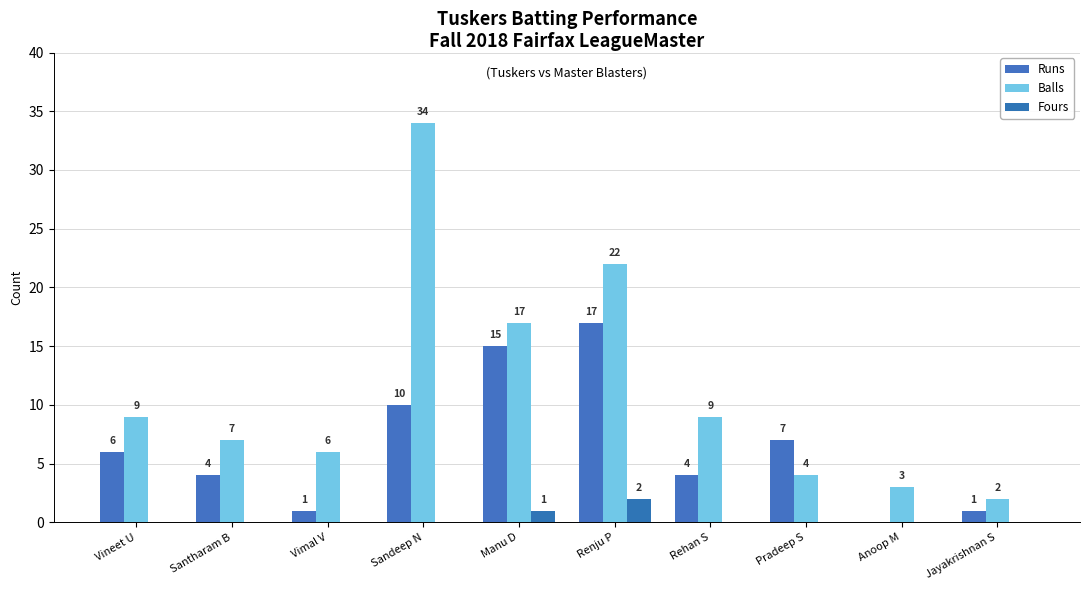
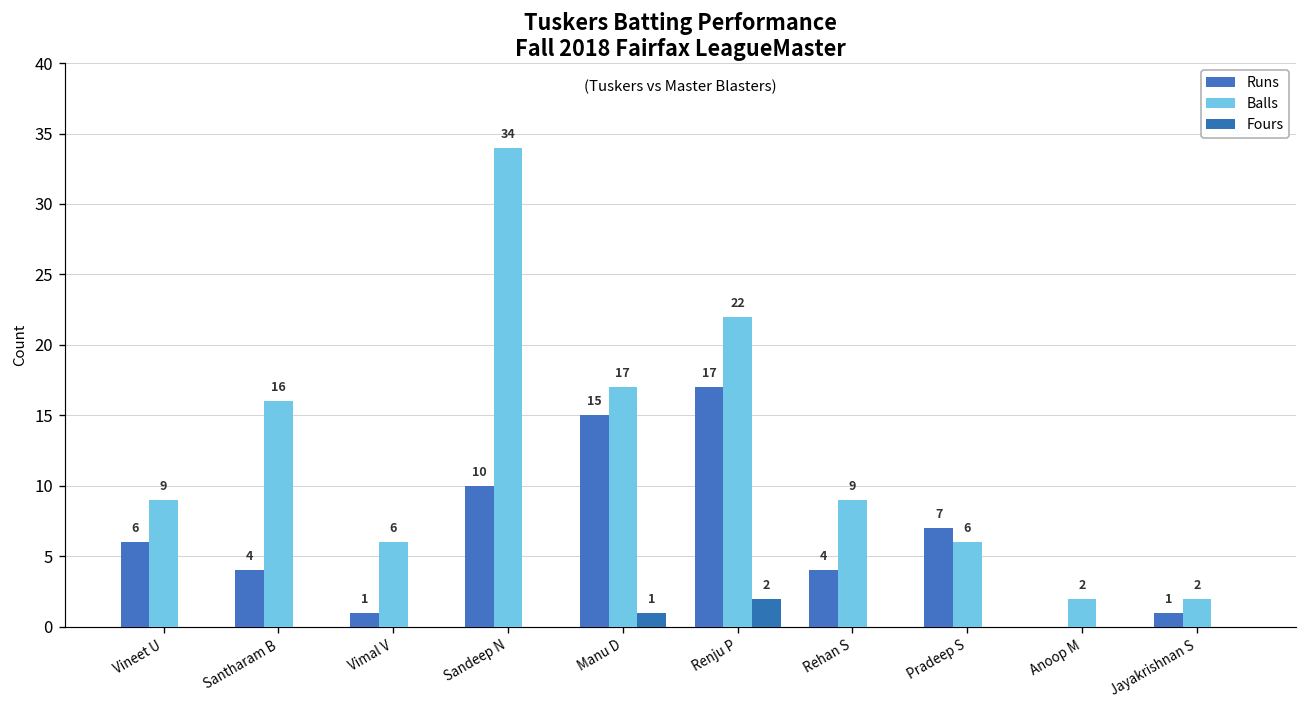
  {
    "Balls": {
      "Vineet U": 9,
-     "Santharam B": 7,
+     "Santharam B": 16,
      "Vimal V": 6,
      "Sandeep N": 34,
      "Manu D": 17,
      "Renju P": 22,
      "Rehan S": 9,
-     "Pradeep S": 4,
-     "Anoop M": 3,
+     "Pradeep S": 6,
+     "Anoop M": 2,
      "Jayakrishnan S": 2
    }
  }
